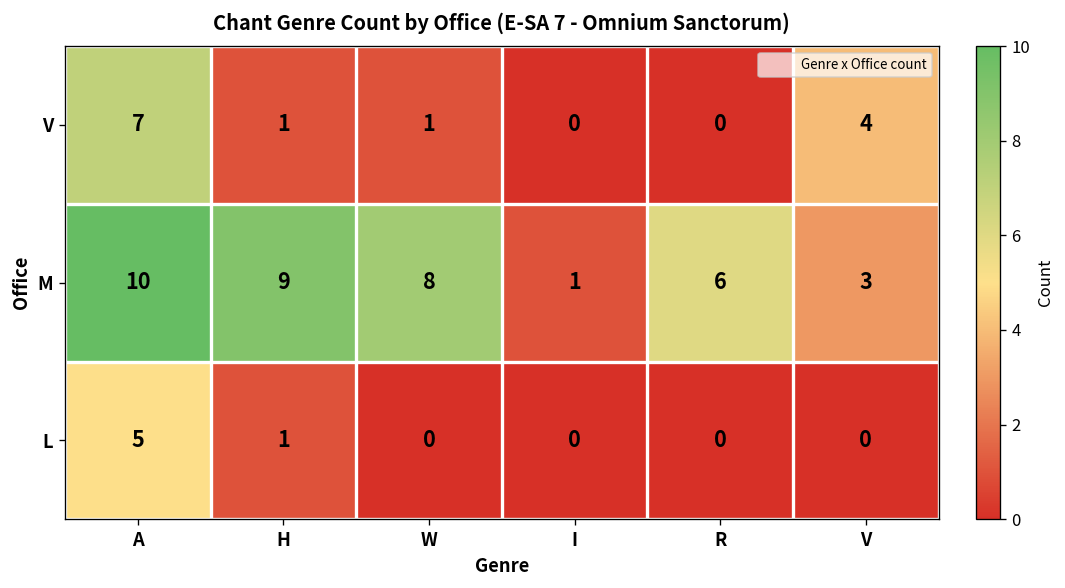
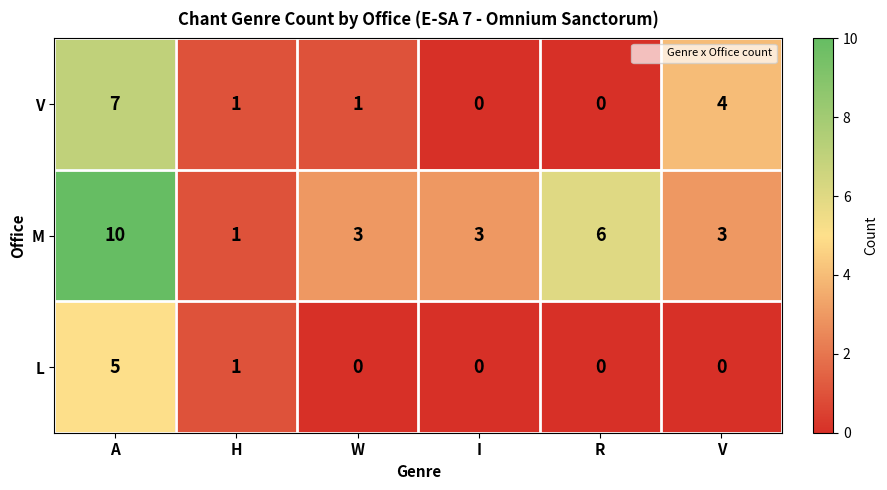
  {
    "V": {
      "A": 7,
      "H": 1,
      "W": 1,
      "I": 0,
      "R": 0,
      "V": 4
    },
    "M": {
      "A": 10,
-     "H": 9,
-     "W": 8,
-     "I": 1,
+     "H": 1,
+     "W": 3,
+     "I": 3,
      "R": 6,
      "V": 3
    },
    "L": {
      "A": 5,
      "H": 1,
      "W": 0,
      "I": 0,
      "R": 0,
      "V": 0
    }
  }
